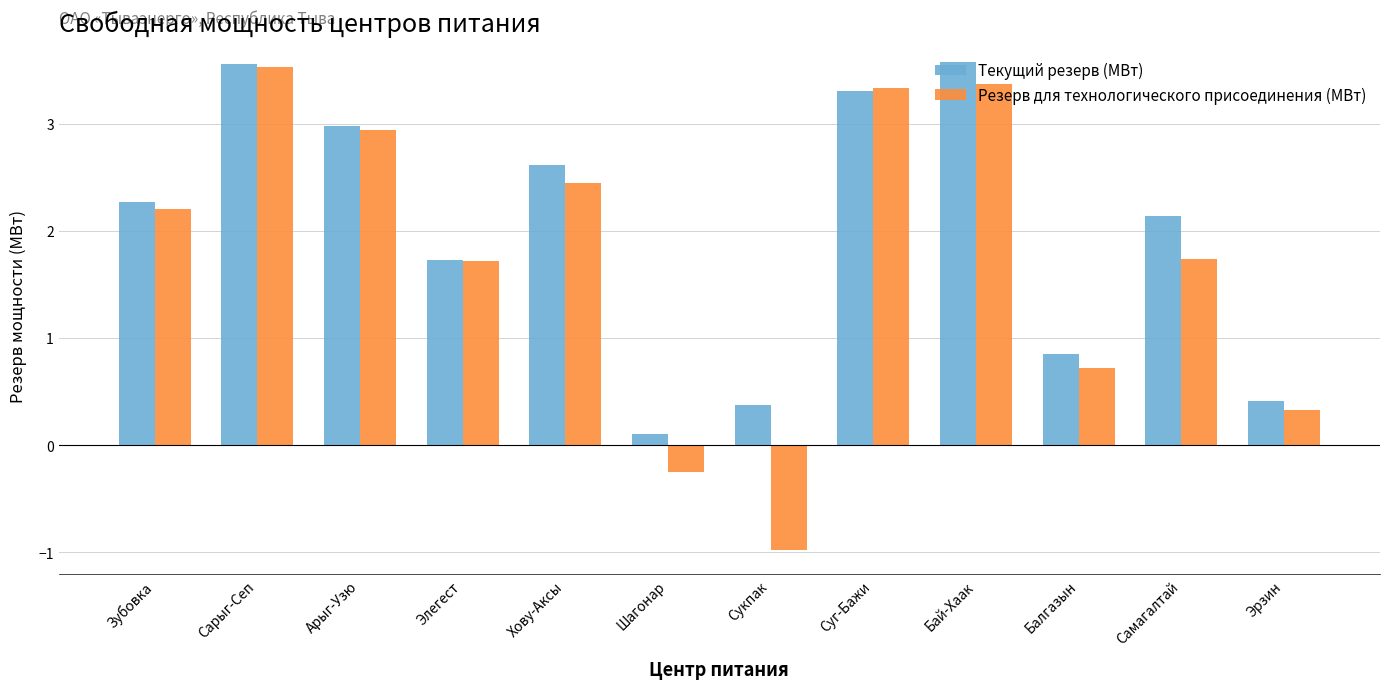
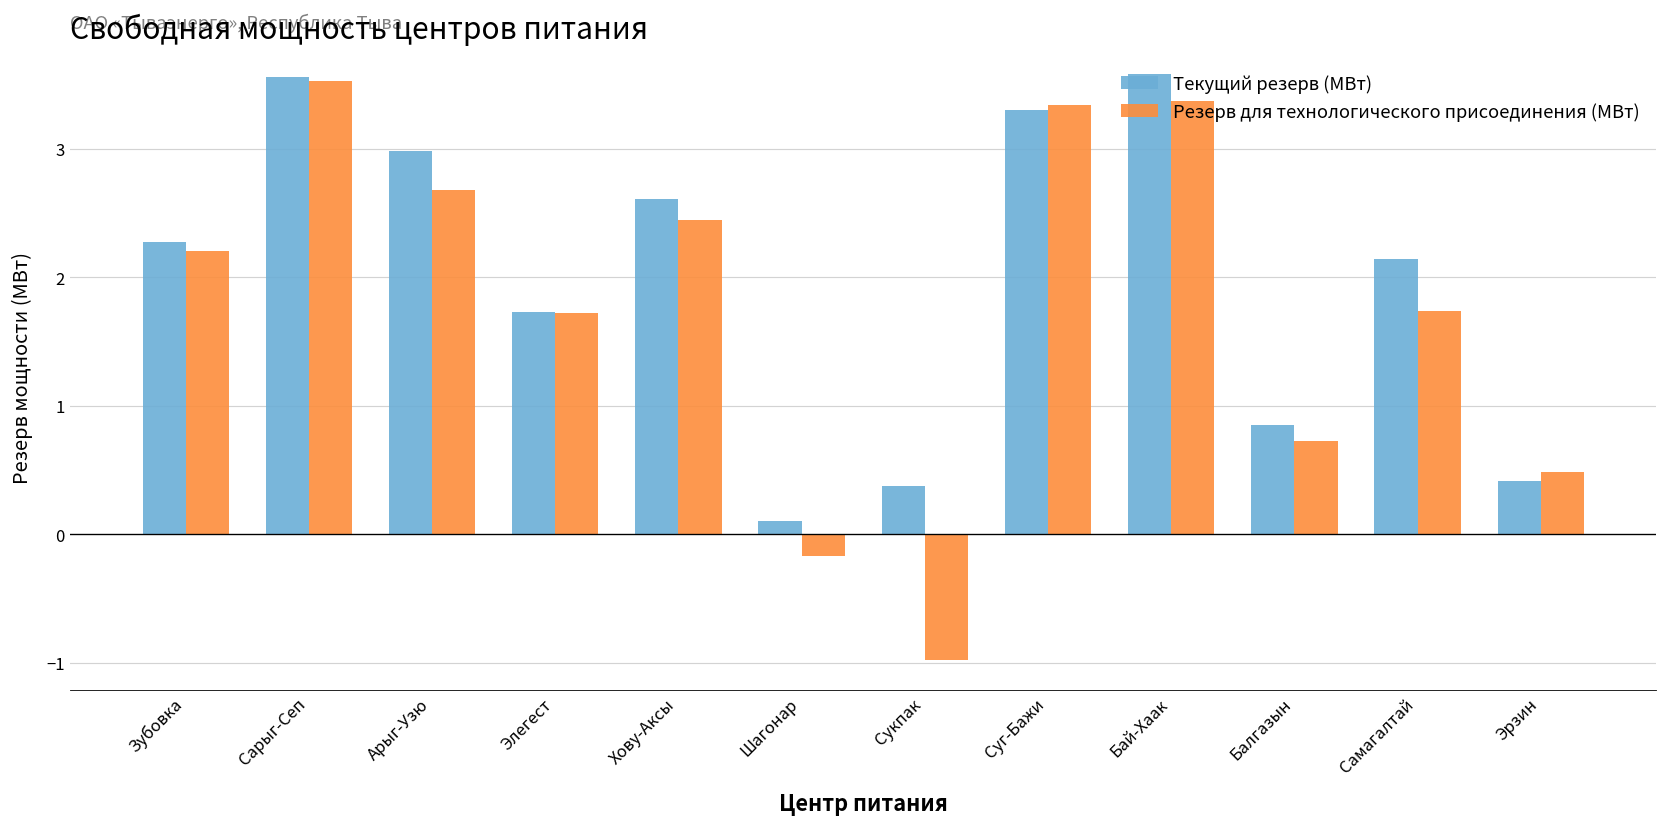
  {
    "Текущий резерв (МВт)": {
      "Зубовка": 2.27,
      "Сарыг-Сеп": 3.55,
      "Арыг-Узю": 2.98,
      "Элегест": 1.73,
      "Хову-Аксы": 2.61,
      "Шагонар": 0.10,
      "Сукпак": 0.38,
      "Суг-Бажи": 3.30,
      "Бай-Хаак": 3.58,
      "Балгазын": 0.85,
      "Самагалтай": 2.14,
      "Эрзин": 0.41
    },
    "Резерв для технологического присоединения (МВт)": {
      "Зубовка": 2.20,
      "Сарыг-Сеп": 3.52,
-     "Арыг-Узю": 2.94,
+     "Арыг-Узю": 2.67,
      "Элегест": 1.72,
      "Хову-Аксы": 2.44,
-     "Шагонар": -0.25,
+     "Шагонар": -0.17,
      "Сукпак": -0.98,
      "Суг-Бажи": 3.34,
      "Бай-Хаак": 3.37,
      "Балгазын": 0.72,
      "Самагалтай": 1.74,
-     "Эрзин": 0.33
+     "Эрзин": 0.49
    }
  }
